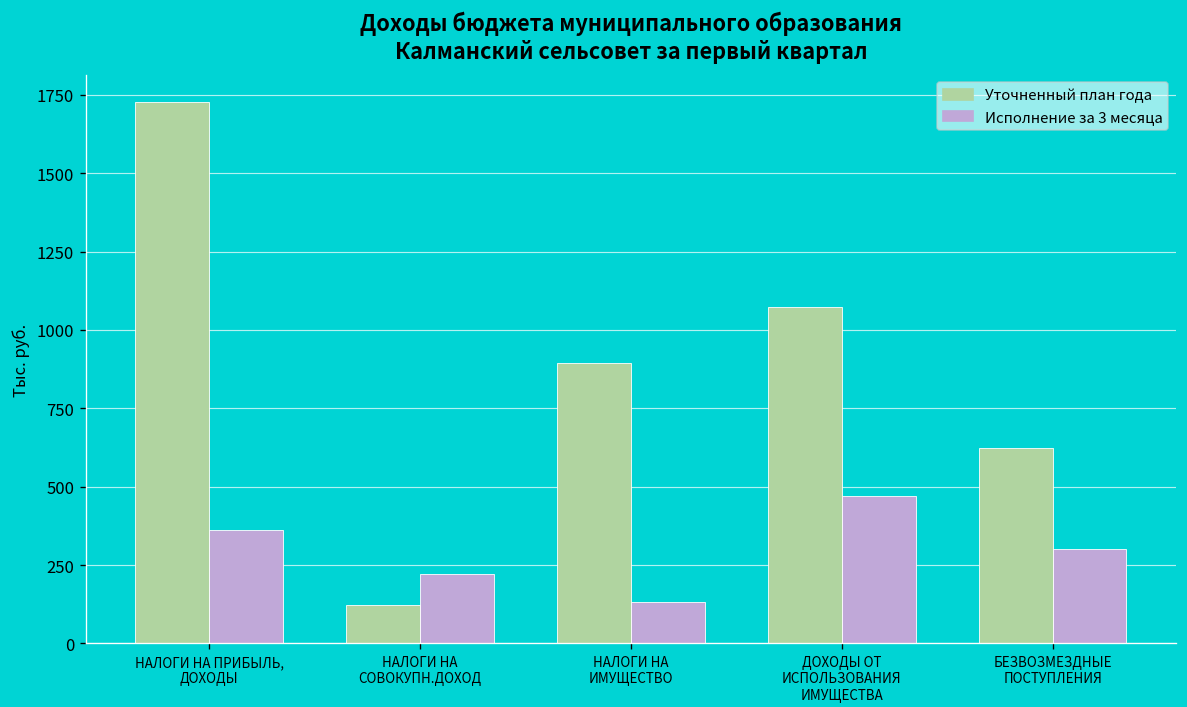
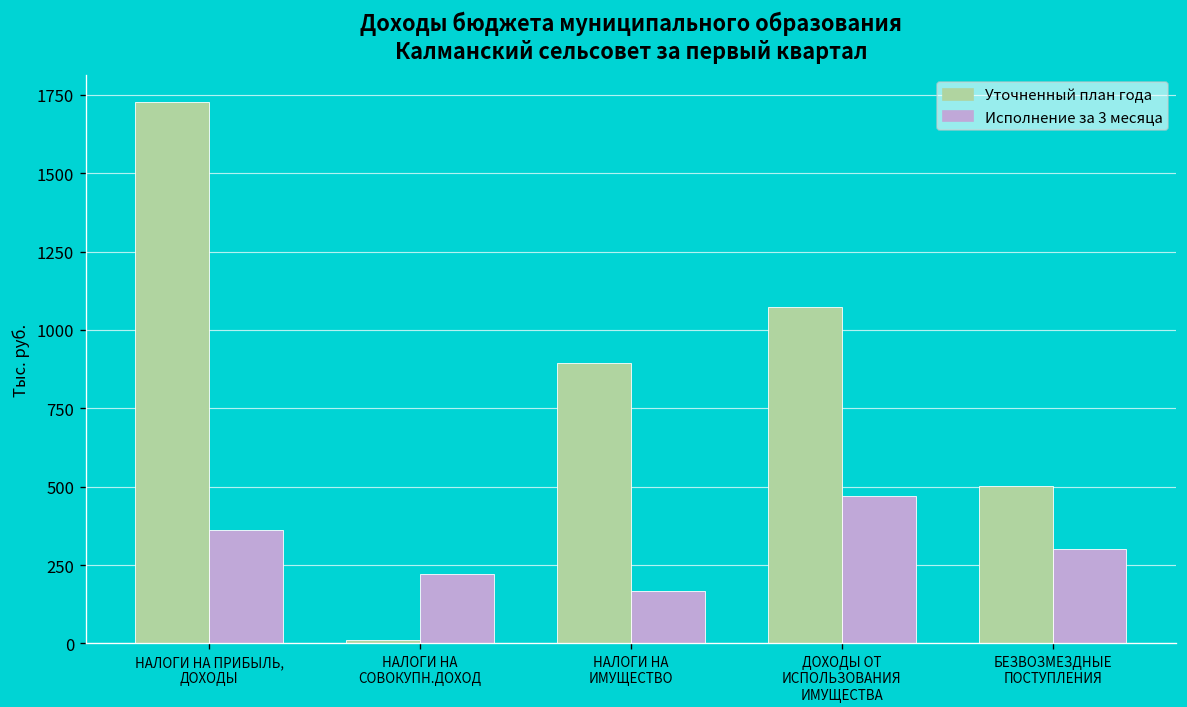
  {
    "Уточненный план года": {
      "НАЛОГИ НА ПРИБЫЛЬ, ДОХОДЫ": 1730,
-     "НАЛОГИ НА СОВОКУПН.ДОХОД": 120,
+     "НАЛОГИ НА СОВОКУПН.ДОХОД": 10,
      "НАЛОГИ НА ИМУЩЕСТВО": 900,
      "ДОХОДЫ ОТ ИСПОЛЬЗОВАНИЯ ИМУЩЕСТВА": 1070,
-     "БЕЗВОЗМЕЗДНЫЕ ПОСТУПЛЕНИЯ": 620
+     "БЕЗВОЗМЕЗДНЫЕ ПОСТУПЛЕНИЯ": 500
    },
    "Исполнение за 3 месяца": {
      "НАЛОГИ НА ПРИБЫЛЬ, ДОХОДЫ": 360,
      "НАЛОГИ НА СОВОКУПН.ДОХОД": 220,
-     "НАЛОГИ НА ИМУЩЕСТВО": 130,
+     "НАЛОГИ НА ИМУЩЕСТВО": 170,
      "ДОХОДЫ ОТ ИСПОЛЬЗОВАНИЯ ИМУЩЕСТВА": 470,
      "БЕЗВОЗМЕЗДНЫЕ ПОСТУПЛЕНИЯ": 300
    }
  }
